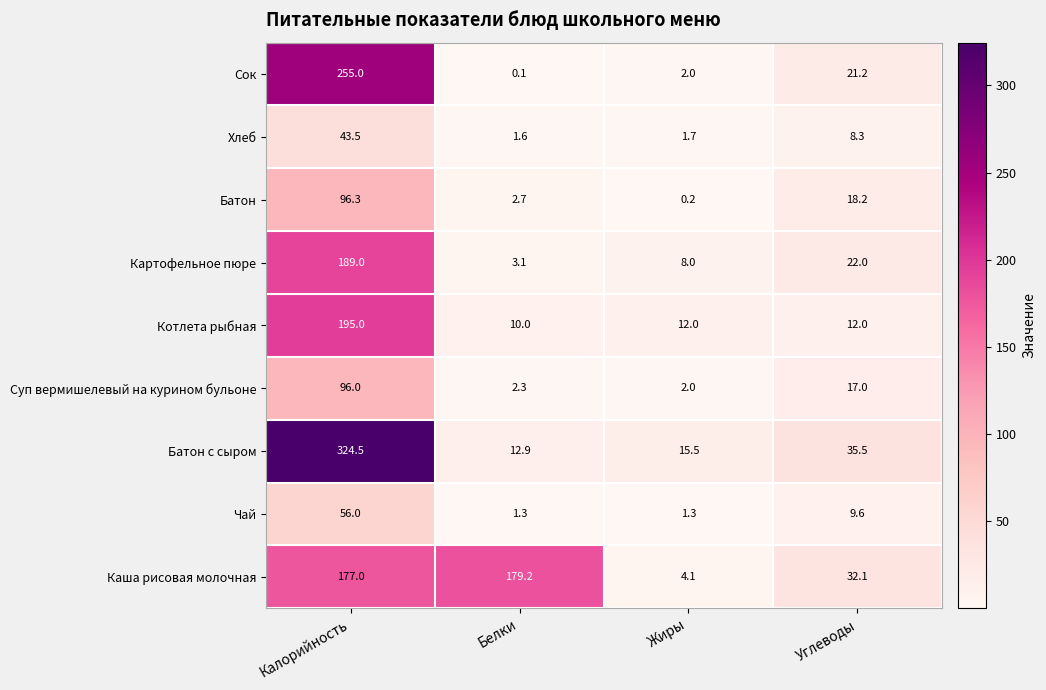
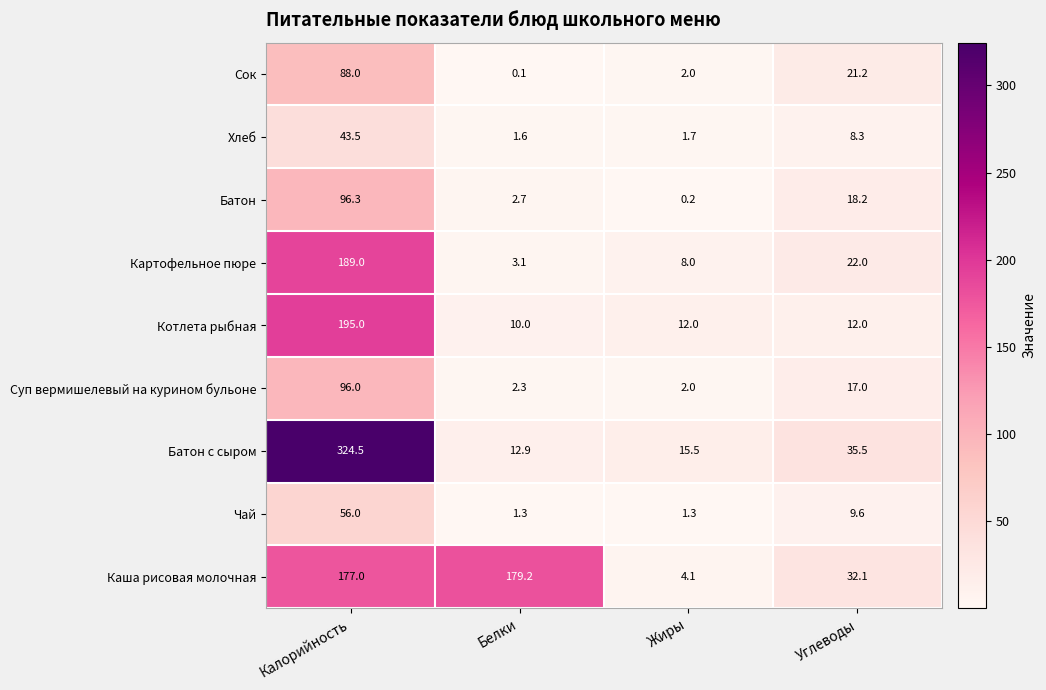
  {
    "Сок": {
-     "Калорийность": 255.0,
+     "Калорийность": 88.0,
      "Белки": 0.1,
      "Жиры": 2.0,
      "Углеводы": 21.2
    },
    "Хлеб": {
      "Калорийность": 43.5,
      "Белки": 1.6,
      "Жиры": 1.7,
      "Углеводы": 8.3
    },
    "Батон": {
      "Калорийность": 96.3,
      "Белки": 2.7,
      "Жиры": 0.2,
      "Углеводы": 18.2
    },
    "Картофельное пюре": {
      "Калорийность": 189.0,
      "Белки": 3.1,
      "Жиры": 8.0,
      "Углеводы": 22.0
    },
    "Котлета рыбная": {
      "Калорийность": 195.0,
      "Белки": 10.0,
      "Жиры": 12.0,
      "Углеводы": 12.0
    },
    "Суп вермишелевый на курином бульоне": {
      "Калорийность": 96.0,
      "Белки": 2.3,
      "Жиры": 2.0,
      "Углеводы": 17.0
    },
    "Батон с сыром": {
      "Калорийность": 324.5,
      "Белки": 12.9,
      "Жиры": 15.5,
      "Углеводы": 35.5
    },
    "Чай": {
      "Калорийность": 56.0,
      "Белки": 1.3,
      "Жиры": 1.3,
      "Углеводы": 9.6
    },
    "Каша рисовая молочная": {
      "Калорийность": 177.0,
      "Белки": 179.2,
      "Жиры": 4.1,
      "Углеводы": 32.1
    }
  }
